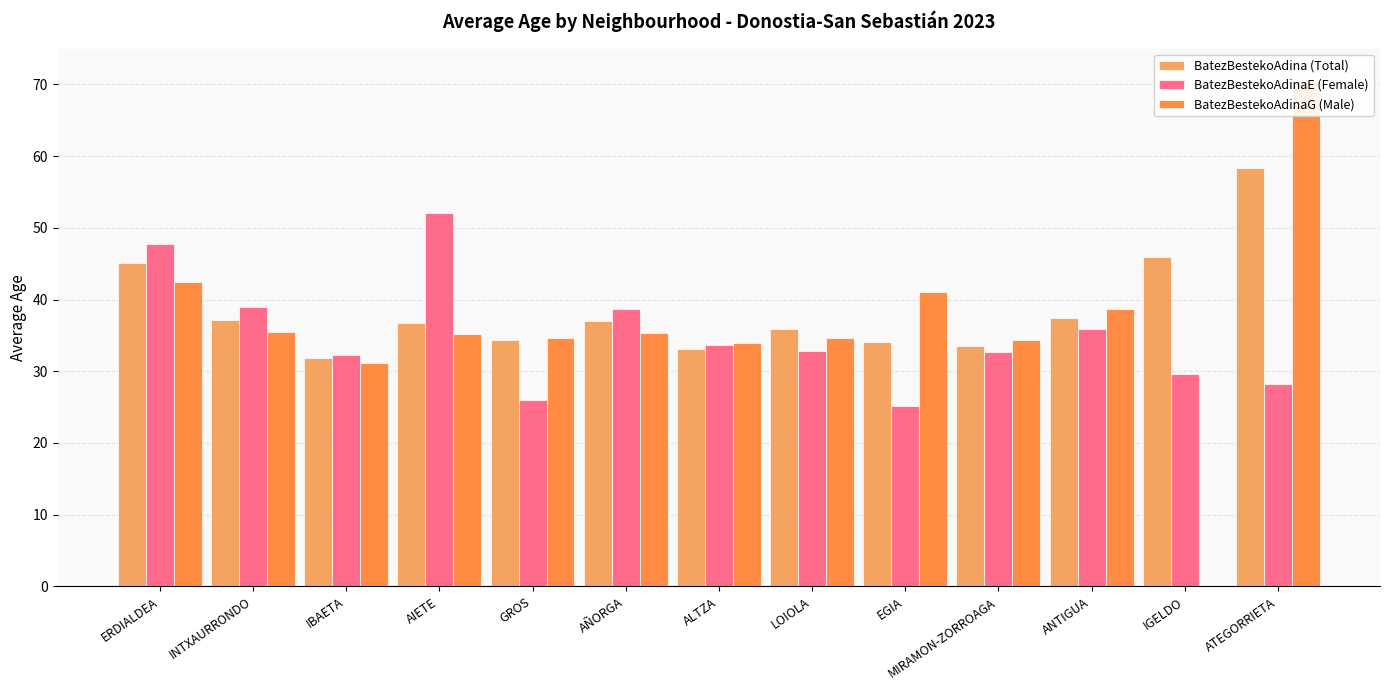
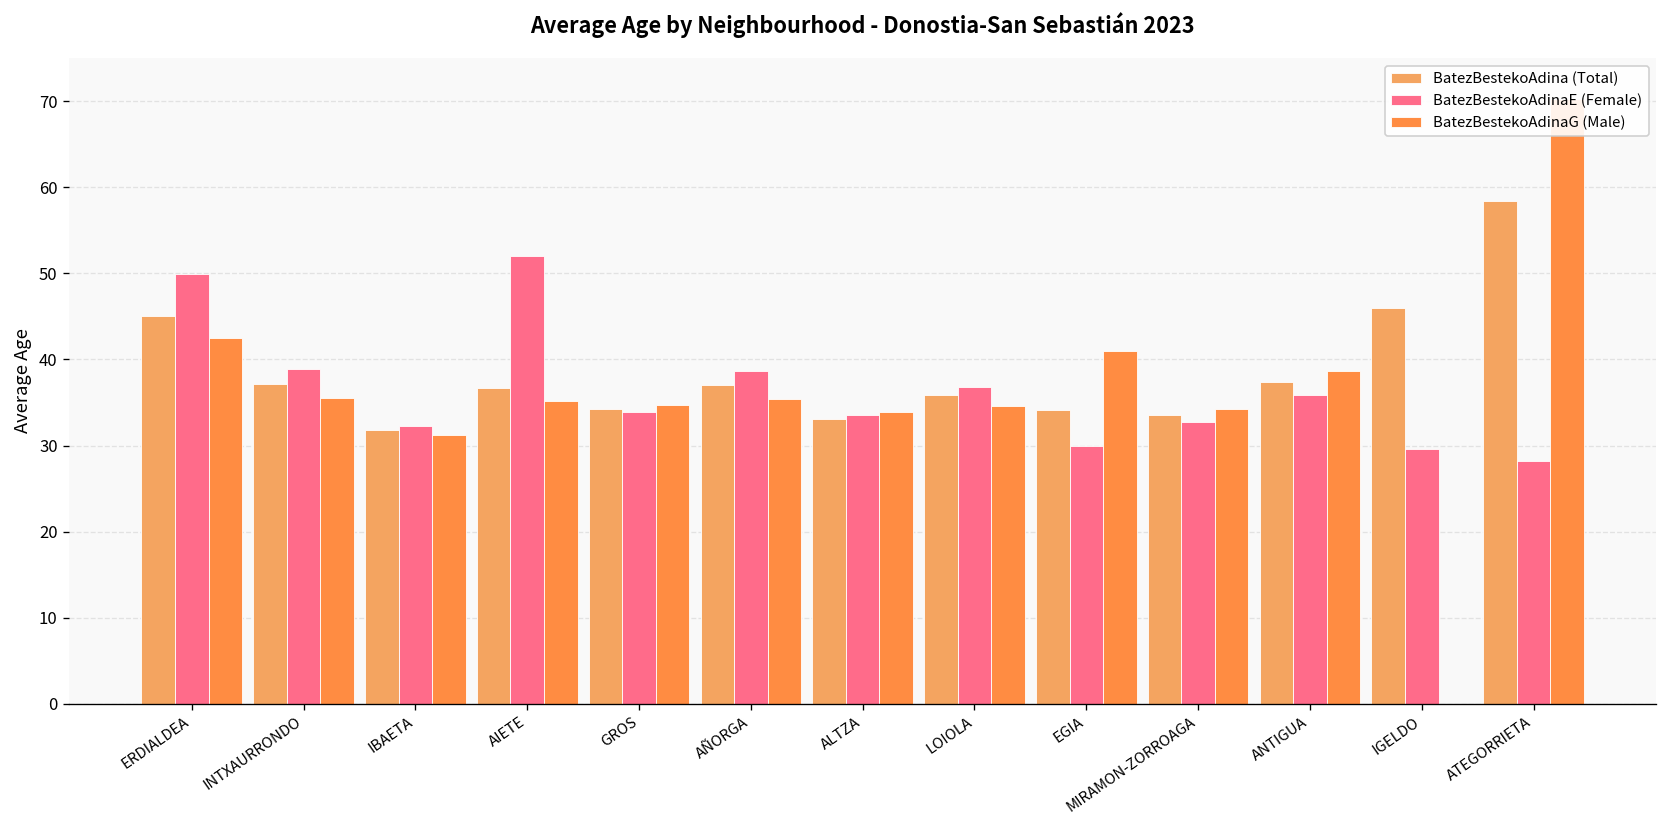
  {
    "BatezBestekoAdinaE (Female)": {
-     "ERDIALDEA": 48,
+     "ERDIALDEA": 50,
      "INTXAURRONDO": 39,
      "IBAETA": 32,
      "AIETE": 52,
-     "GROS": 26,
+     "GROS": 34,
      "AÑORGA": 39,
      "ALTZA": 34,
-     "LOIOLA": 33,
-     "EGIA": 25,
+     "LOIOLA": 37,
+     "EGIA": 30,
      "MIRAMON-ZORROAGA": 33,
      "ANTIGUA": 36,
      "IGELDO": 30,
      "ATEGORRIETA": 28
    }
  }
